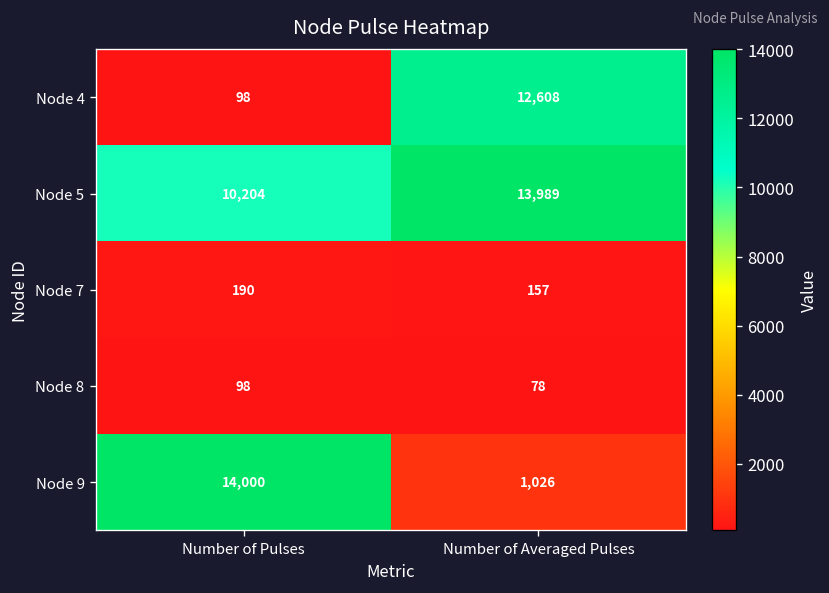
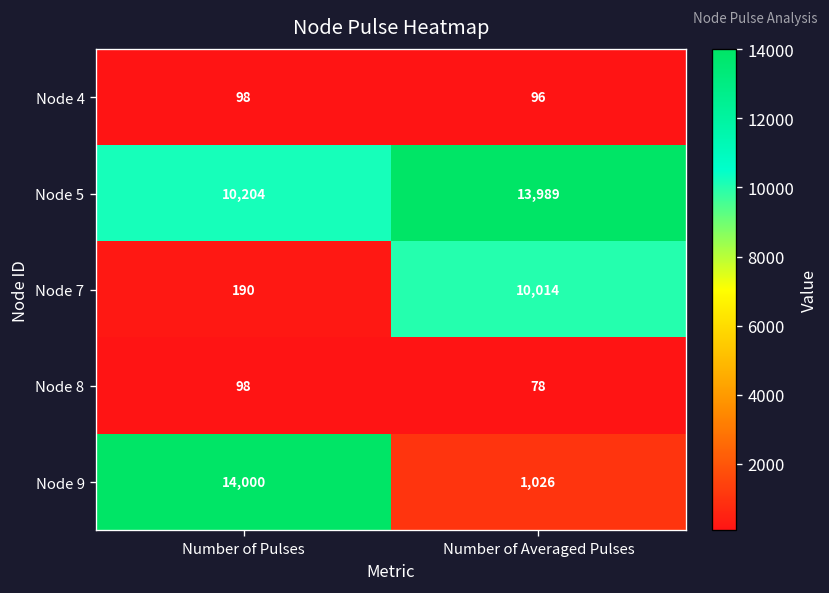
  {
    "Node 4": {
      "Number of Pulses": "98",
-     "Number of Averaged Pulses": "12,608"
+     "Number of Averaged Pulses": "96"
    },
    "Node 5": {
      "Number of Pulses": "10,204",
      "Number of Averaged Pulses": "13,989"
    },
    "Node 7": {
      "Number of Pulses": "190",
-     "Number of Averaged Pulses": "157"
+     "Number of Averaged Pulses": "10,014"
    },
    "Node 8": {
      "Number of Pulses": "98",
      "Number of Averaged Pulses": "78"
    },
    "Node 9": {
      "Number of Pulses": "14,000",
      "Number of Averaged Pulses": "1,026"
    }
  }
